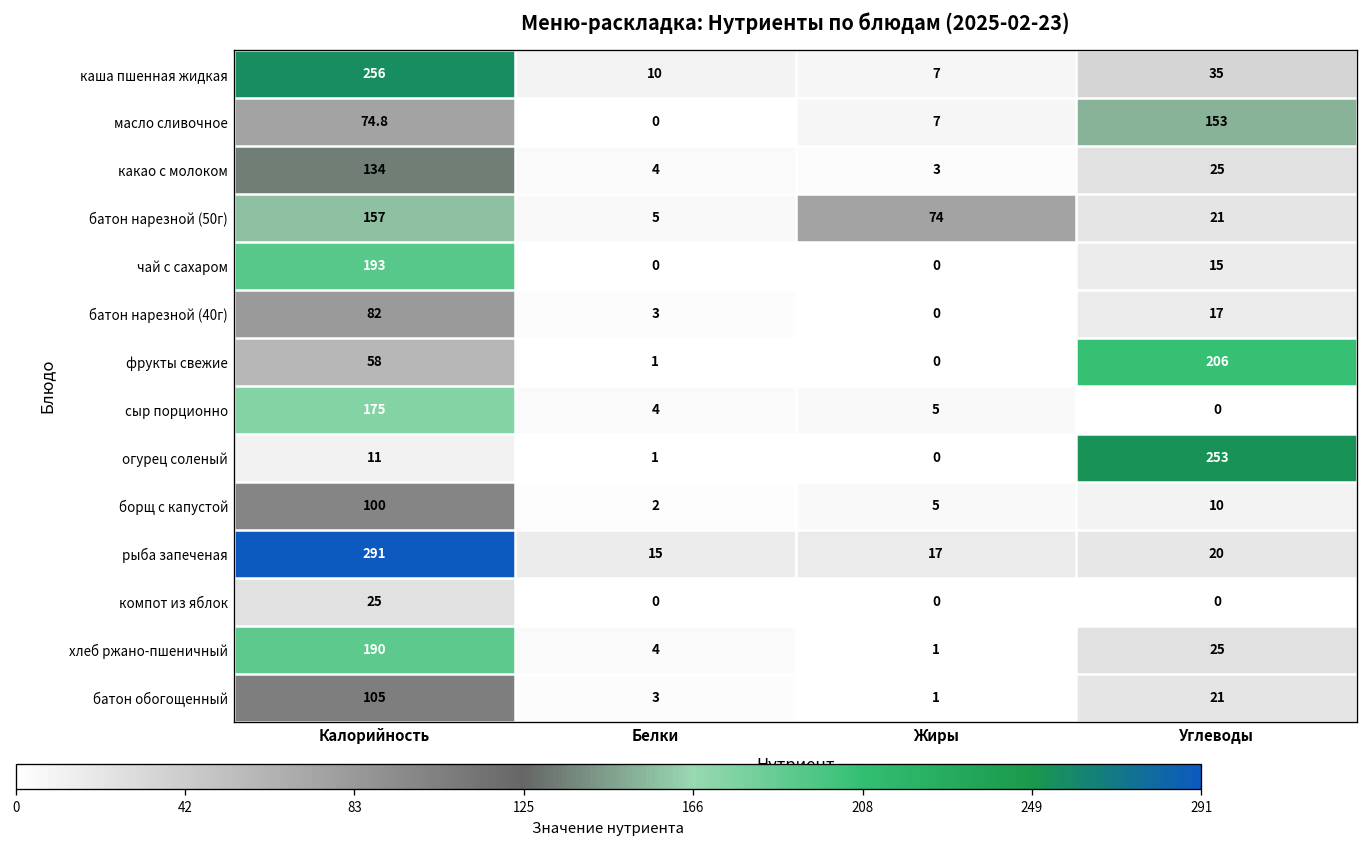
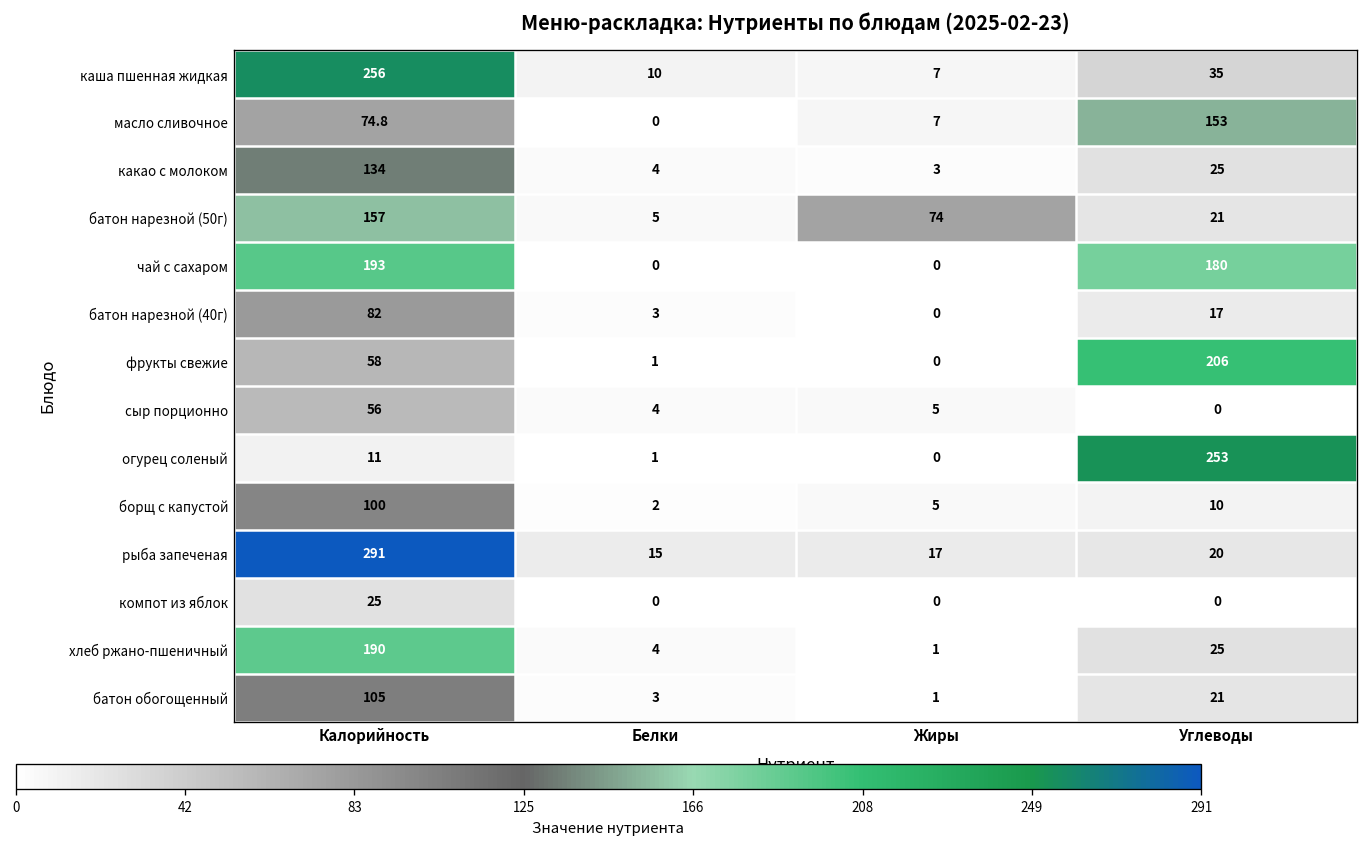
  {
    "каша пшенная жидкая": {
      "Калорийность": 256,
      "Белки": 10,
      "Жиры": 7,
      "Углеводы": 35
    },
    "масло сливочное": {
      "Калорийность": 74.8,
      "Белки": 0,
      "Жиры": 7,
      "Углеводы": 153
    },
    "какао с молоком": {
      "Калорийность": 134,
      "Белки": 4,
      "Жиры": 3,
      "Углеводы": 25
    },
    "батон нарезной (50г)": {
      "Калорийность": 157,
      "Белки": 5,
      "Жиры": 74,
      "Углеводы": 21
    },
    "чай с сахаром": {
      "Калорийность": 193,
      "Белки": 0,
      "Жиры": 0,
-     "Углеводы": 15
+     "Углеводы": 180
    },
    "батон нарезной (40г)": {
      "Калорийность": 82,
      "Белки": 3,
      "Жиры": 0,
      "Углеводы": 17
    },
    "фрукты свежие": {
      "Калорийность": 58,
      "Белки": 1,
      "Жиры": 0,
      "Углеводы": 206
    },
    "сыр порционно": {
-     "Калорийность": 175,
+     "Калорийность": 56,
      "Белки": 4,
      "Жиры": 5,
      "Углеводы": 0
    },
    "огурец соленый": {
      "Калорийность": 11,
      "Белки": 1,
      "Жиры": 0,
      "Углеводы": 253
    },
    "борщ с капустой": {
      "Калорийность": 100,
      "Белки": 2,
      "Жиры": 5,
      "Углеводы": 10
    },
    "рыба запеченая": {
      "Калорийность": 291,
      "Белки": 15,
      "Жиры": 17,
      "Углеводы": 20
    },
    "компот из яблок": {
      "Калорийность": 25,
      "Белки": 0,
      "Жиры": 0,
      "Углеводы": 0
    },
    "хлеб ржано-пшеничный": {
      "Калорийность": 190,
      "Белки": 4,
      "Жиры": 1,
      "Углеводы": 25
    },
    "батон обогощенный": {
      "Калорийность": 105,
      "Белки": 3,
      "Жиры": 1,
      "Углеводы": 21
    }
  }
